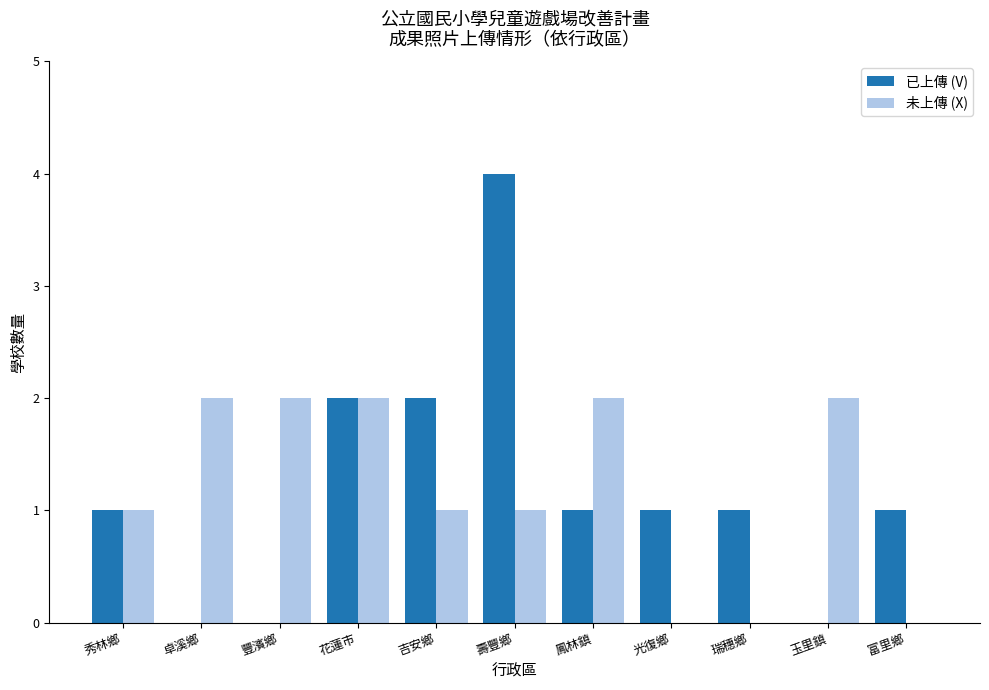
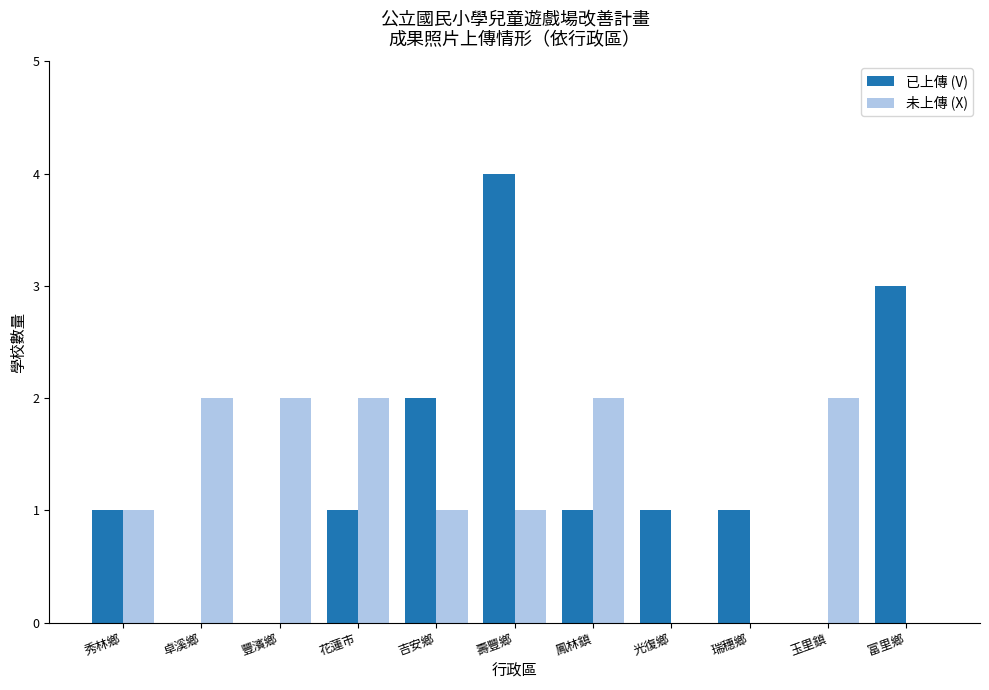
  {
    "已上傳 (V)": {
      "秀林鄉": 1,
      "卓溪鄉": 0,
      "豐濱鄉": 0,
-     "花蓮市": 2,
+     "花蓮市": 1,
      "吉安鄉": 2,
      "壽豐鄉": 4,
      "鳳林鎮": 1,
      "光復鄉": 1,
      "瑞穗鄉": 1,
      "玉里鎮": 0,
-     "富里鄉": 1
+     "富里鄉": 3
    },
    "未上傳 (X)": {
      "秀林鄉": 1,
      "卓溪鄉": 2,
      "豐濱鄉": 2,
      "花蓮市": 2,
      "吉安鄉": 1,
      "壽豐鄉": 1,
      "鳳林鎮": 2,
      "光復鄉": 0,
      "瑞穗鄉": 0,
      "玉里鎮": 2,
      "富里鄉": 0
    }
  }
